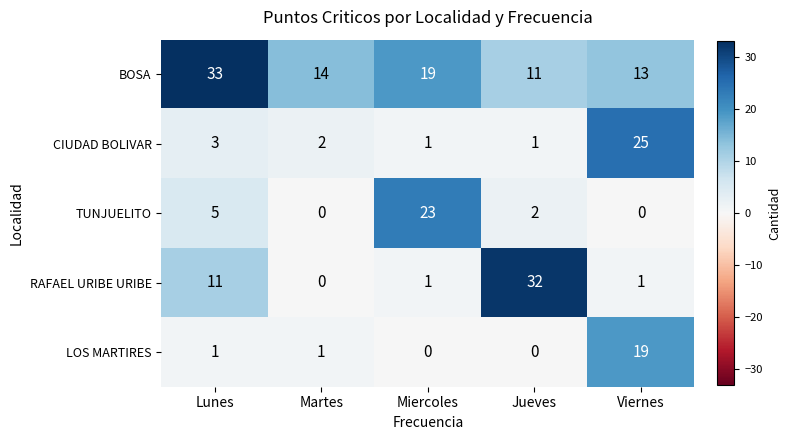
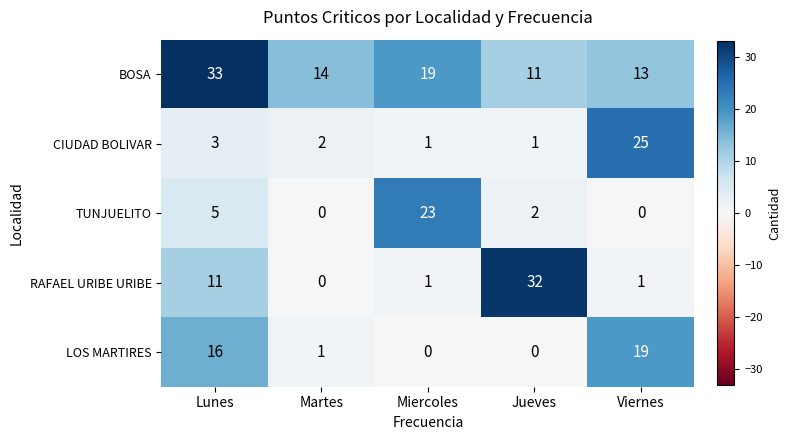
  {
    "BOSA": {
      "Lunes": 33,
      "Martes": 14,
      "Miercoles": 19,
      "Jueves": 11,
      "Viernes": 13
    },
    "CIUDAD BOLIVAR": {
      "Lunes": 3,
      "Martes": 2,
      "Miercoles": 1,
      "Jueves": 1,
      "Viernes": 25
    },
    "TUNJUELITO": {
      "Lunes": 5,
      "Martes": 0,
      "Miercoles": 23,
      "Jueves": 2,
      "Viernes": 0
    },
    "RAFAEL URIBE URIBE": {
      "Lunes": 11,
      "Martes": 0,
      "Miercoles": 1,
      "Jueves": 32,
      "Viernes": 1
    },
    "LOS MARTIRES": {
-     "Lunes": 1,
+     "Lunes": 16,
      "Martes": 1,
      "Miercoles": 0,
      "Jueves": 0,
      "Viernes": 19
    }
  }
